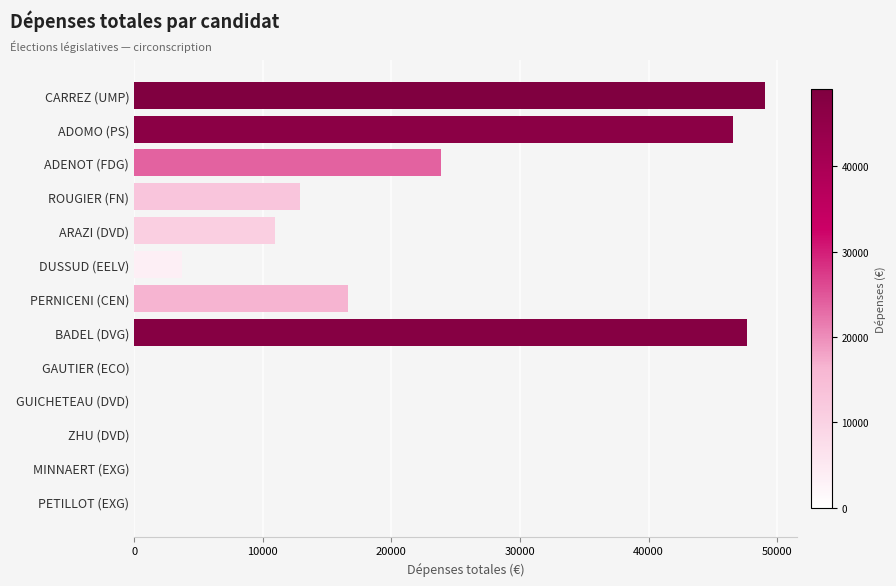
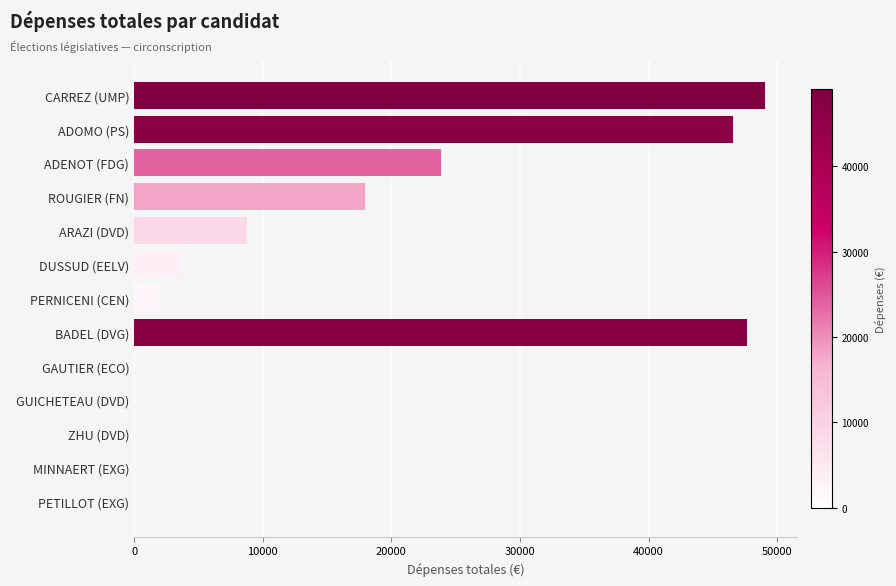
  {
    "CARREZ (UMP)": 49100,
    "ADOMO (PS)": 46600,
    "ADENOT (FDG)": 23800,
-   "ROUGIER (FN)": 12900,
-   "ARAZI (DVD)": 10900,
+   "ROUGIER (FN)": 17900,
+   "ARAZI (DVD)": 8800,
    "DUSSUD (EELV)": 3700,
-   "PERNICENI (CEN)": 16600,
+   "PERNICENI (CEN)": 2000,
    "BADEL (DVG)": 47700,
    "GAUTIER (ECO)": 0,
    "GUICHETEAU (DVD)": 0,
    "ZHU (DVD)": 0,
    "MINNAERT (EXG)": 0,
    "PETILLOT (EXG)": 0
  }
